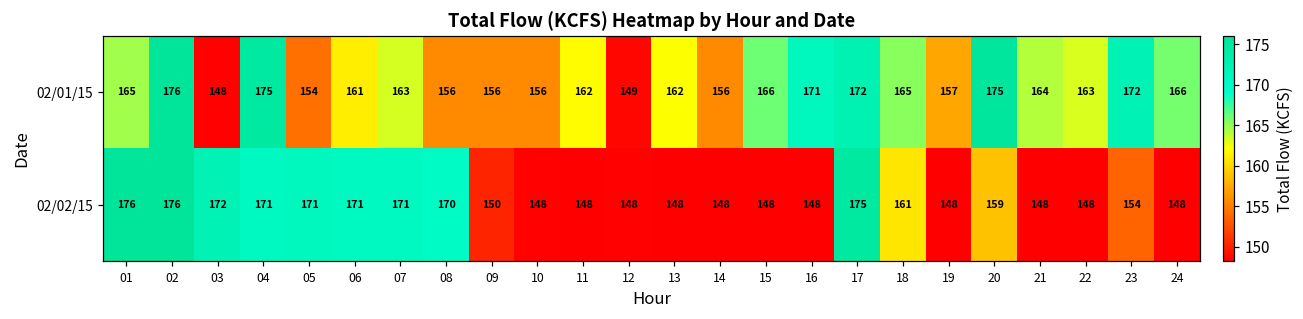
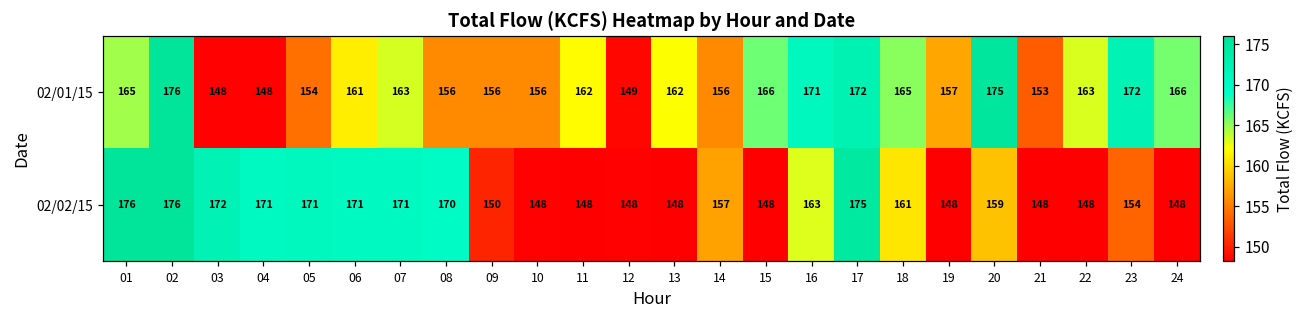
  {
    "02/01/15": {
      "01": 165,
      "02": 176,
      "03": 148,
-     "04": 175,
+     "04": 148,
      "05": 154,
      "06": 161,
      "07": 163,
      "08": 156,
      "09": 156,
      "10": 156,
      "11": 162,
      "12": 149,
      "13": 162,
      "14": 156,
      "15": 166,
      "16": 171,
      "17": 172,
      "18": 165,
      "19": 157,
      "20": 175,
-     "21": 164,
+     "21": 153,
      "22": 163,
      "23": 172,
      "24": 166
    },
    "02/02/15": {
      "01": 176,
      "02": 176,
      "03": 172,
      "04": 171,
      "05": 171,
      "06": 171,
      "07": 171,
      "08": 170,
      "09": 150,
      "10": 148,
      "11": 148,
      "12": 148,
      "13": 148,
-     "14": 148,
+     "14": 157,
      "15": 148,
-     "16": 148,
+     "16": 163,
      "17": 175,
      "18": 161,
      "19": 148,
      "20": 159,
      "21": 148,
      "22": 148,
      "23": 154,
      "24": 148
    }
  }
